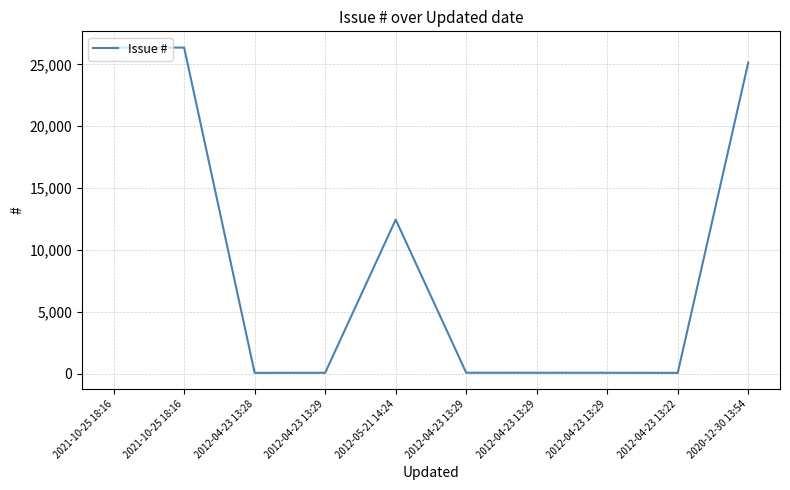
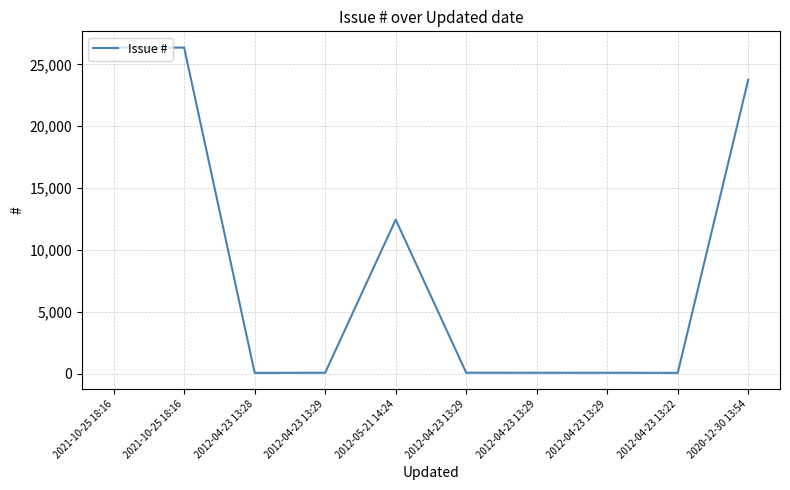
  {
    "2012-04-23 13:28": "100",
    "2012-05-21 14:24": "12,500",
    "2012-04-23 13:22": "100",
-   "2020-12-30 13:54": "25,200"
+   "2020-12-30 13:54": "23,800"
  }
